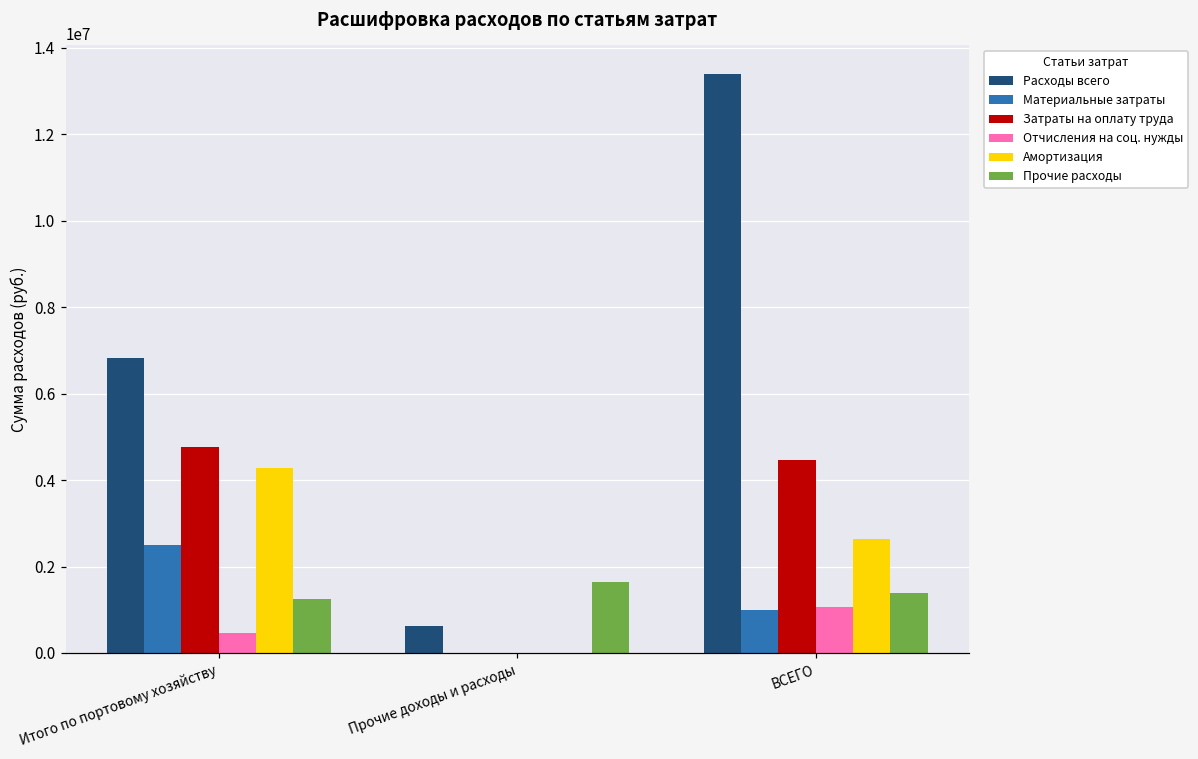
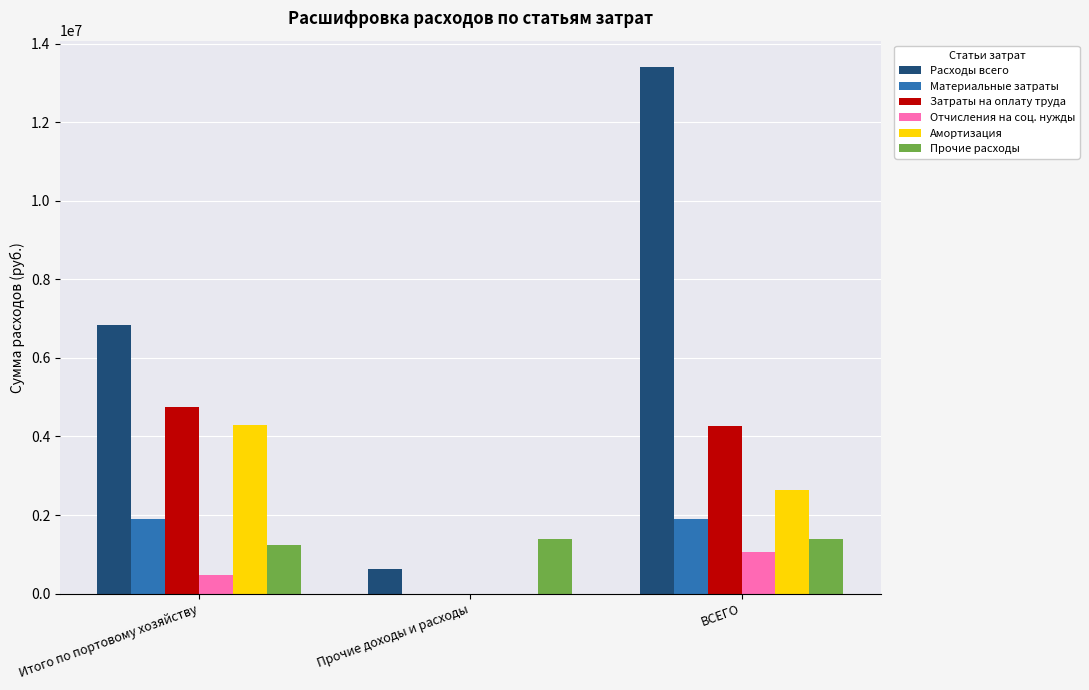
  {
    "Расходы всего": {
      "Итого по портовому хозяйству": 6800000,
      "Прочие доходы и расходы": 600000,
      "ВСЕГО": 13400000
    },
    "Материальные затраты": {
-     "Итого по портовому хозяйству": 2500000,
+     "Итого по портовому хозяйству": 1900000,
      "Прочие доходы и расходы": 0,
-     "ВСЕГО": 1000000
+     "ВСЕГО": 1900000
    },
    "Затраты на оплату труда": {
      "Итого по портовому хозяйству": 4800000,
      "Прочие доходы и расходы": 0,
-     "ВСЕГО": 4500000
+     "ВСЕГО": 4300000
    },
    "Отчисления на соц. нужды": {
      "Итого по портовому хозяйству": 500000,
      "Прочие доходы и расходы": 0,
      "ВСЕГО": 1100000
    },
    "Амортизация": {
      "Итого по портовому хозяйству": 4300000,
      "Прочие доходы и расходы": 0,
      "ВСЕГО": 2600000
    },
    "Прочие расходы": {
      "Итого по портовому хозяйству": 1200000,
-     "Прочие доходы и расходы": 1600000,
+     "Прочие доходы и расходы": 1400000,
      "ВСЕГО": 1400000
    }
  }
